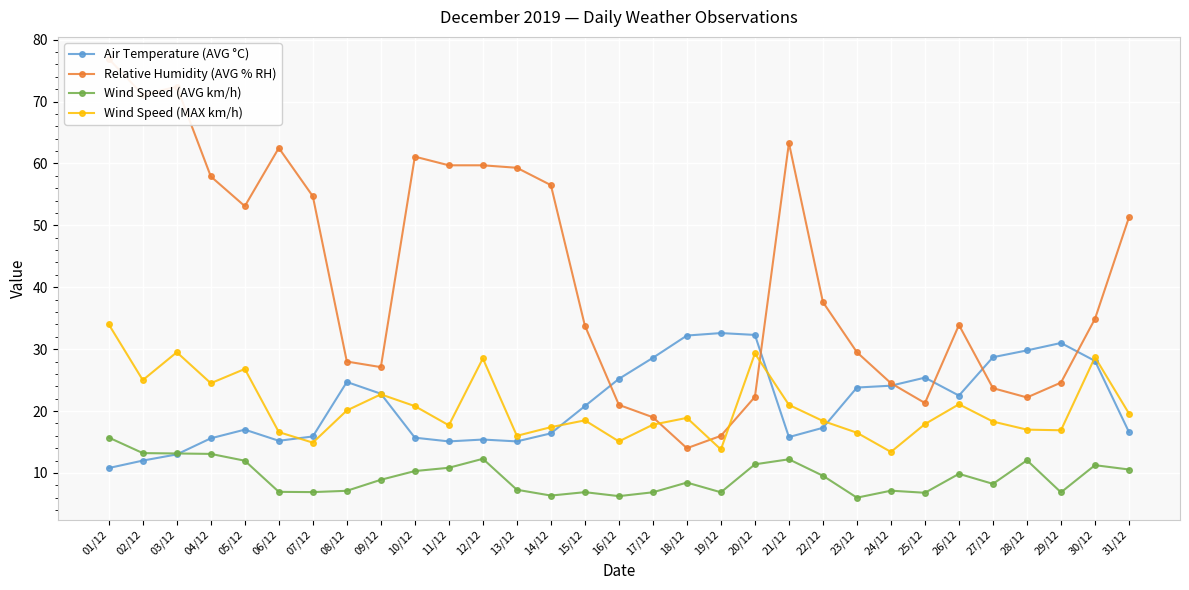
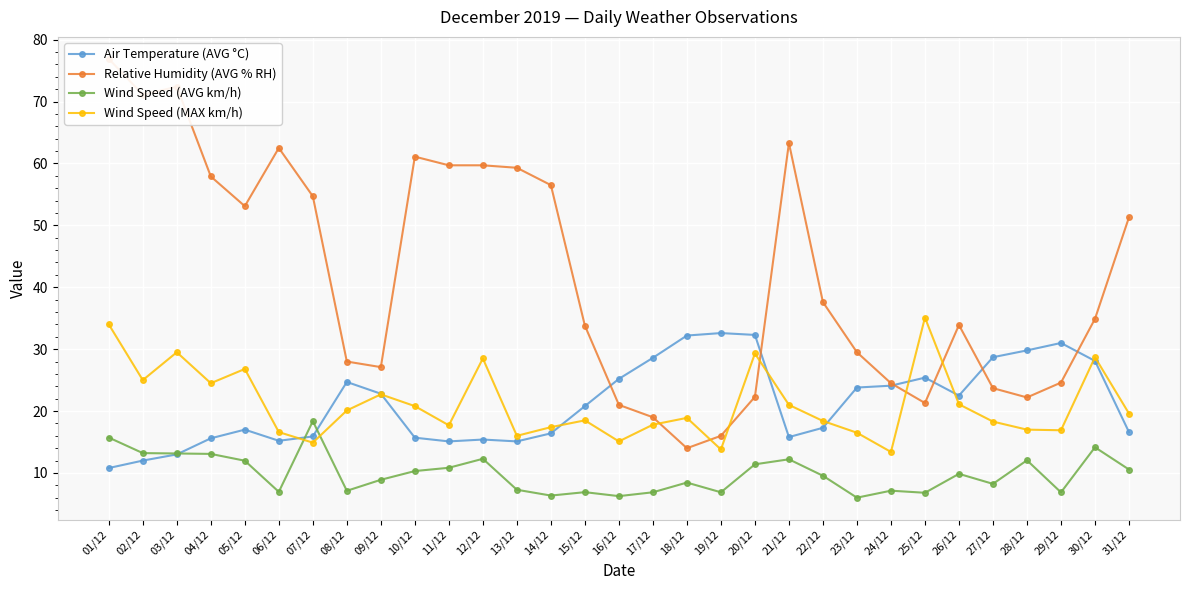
  {
    "Air Temperature (AVG °C)": {
      "01/12": 11,
      "02/12": 12,
      "04/12": 16,
      "05/12": 17,
      "06/12": 15,
      "07/12": 16,
      "08/12": 25,
      "10/12": 16,
      "11/12": 15,
      "12/12": 15,
      "13/12": 15,
      "14/12": 16,
      "15/12": 21,
      "16/12": 25,
      "17/12": 29,
      "18/12": 32,
      "19/12": 33,
      "20/12": 32,
      "21/12": 16,
      "22/12": 17,
      "23/12": 24,
      "25/12": 25,
      "26/12": 23,
      "27/12": 29,
      "28/12": 30,
      "29/12": 31,
      "30/12": 28,
      "31/12": 17
    },
    "Relative Humidity (AVG % RH)": {
      "04/12": 58,
      "05/12": 53,
      "06/12": 63,
      "07/12": 55,
      "08/12": 28,
      "09/12": 27,
      "10/12": 61,
      "11/12": 60,
      "12/12": 60,
      "13/12": 59,
      "14/12": 57,
      "15/12": 34,
      "16/12": 21,
      "17/12": 19,
      "18/12": 14,
      "19/12": 16,
      "20/12": 22,
      "21/12": 63,
      "22/12": 38,
      "23/12": 30,
      "25/12": 21,
      "26/12": 34,
      "27/12": 24,
      "28/12": 22,
      "29/12": 25,
      "30/12": 35,
      "31/12": 51
    },
    "Wind Speed (AVG km/h)": {
      "01/12": 16,
      "02/12": 13,
      "04/12": 13,
      "05/12": 12,
      "06/12": 7,
-     "07/12": 7,
+     "07/12": 18,
      "08/12": 7,
      "09/12": 9,
      "10/12": 10,
      "11/12": 11,
      "12/12": 12,
      "13/12": 7,
      "14/12": 6,
      "15/12": 7,
      "16/12": 6,
      "17/12": 7,
      "18/12": 8,
      "19/12": 7,
      "20/12": 11,
      "21/12": 12,
      "22/12": 10,
      "23/12": 6,
      "24/12": 7,
      "25/12": 7,
      "26/12": 10,
      "27/12": 8,
      "28/12": 12,
      "29/12": 7,
-     "30/12": 11,
+     "30/12": 14,
      "31/12": 11
    },
    "Wind Speed (MAX km/h)": {
      "01/12": 34,
      "02/12": 25,
      "03/12": 30,
      "04/12": 25,
      "05/12": 27,
      "06/12": 17,
      "07/12": 15,
      "08/12": 20,
      "10/12": 21,
      "11/12": 18,
      "12/12": 29,
      "13/12": 16,
      "14/12": 17,
      "15/12": 19,
      "16/12": 15,
      "17/12": 18,
      "18/12": 19,
      "19/12": 14,
      "20/12": 29,
      "21/12": 21,
      "22/12": 18,
      "23/12": 17,
      "24/12": 13,
-     "25/12": 18,
+     "25/12": 35,
      "26/12": 21,
      "27/12": 18,
      "28/12": 17,
      "29/12": 17,
      "30/12": 29,
      "31/12": 20
    }
  }
